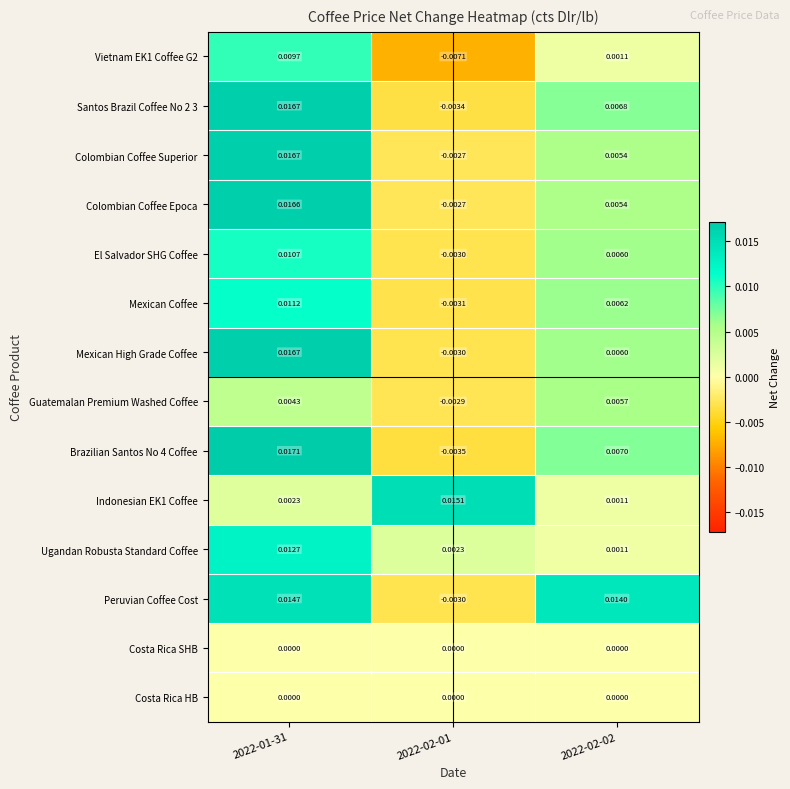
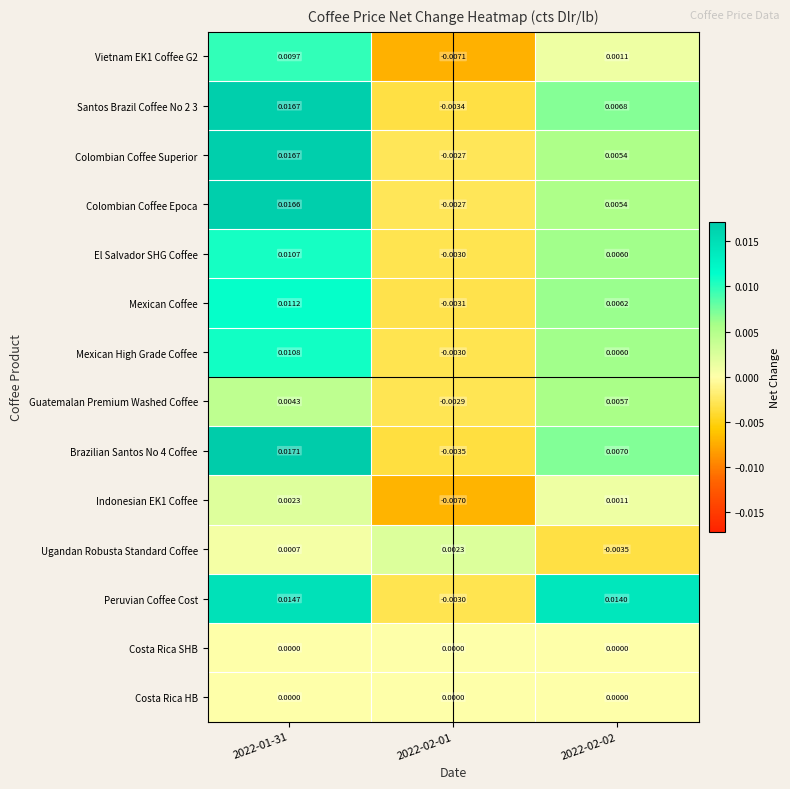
  {
    "Mexican High Grade Coffee": {
-     "2022-01-31": 0.0167
+     "2022-01-31": 0.0108
    },
    "Indonesian EK1 Coffee": {
-     "2022-02-01": 0.0151
+     "2022-02-01": -0.0070
    },
    "Ugandan Robusta Standard Coffee": {
-     "2022-01-31": 0.0127,
-     "2022-02-02": 0.0011
+     "2022-01-31": 0.0007,
+     "2022-02-02": -0.0035
    }
  }
